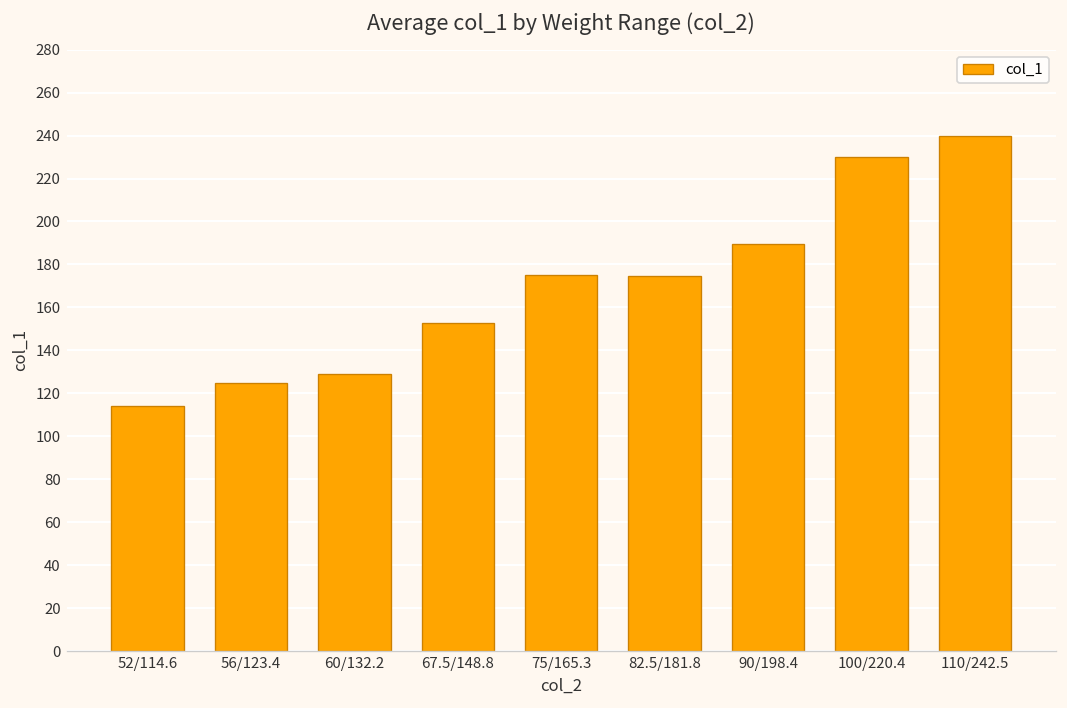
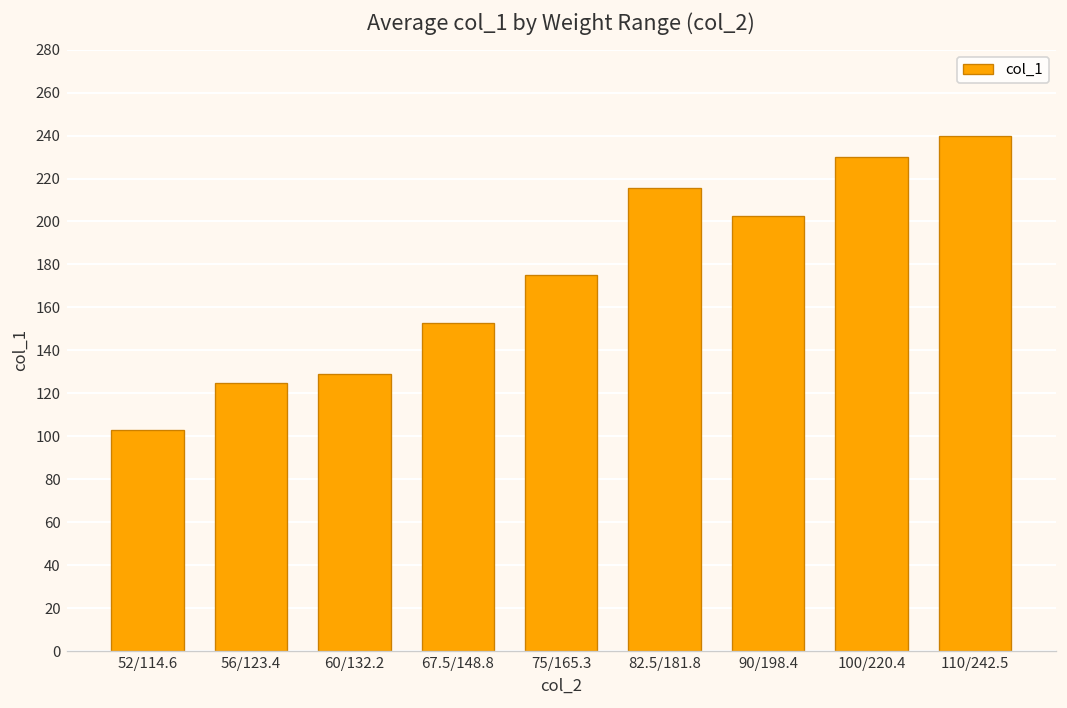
  {
-   "52/114.6": 114,
+   "52/114.6": 103,
    "56/123.4": 125,
    "60/132.2": 129,
    "67.5/148.8": 153,
    "75/165.3": 175,
-   "82.5/181.8": 175,
-   "90/198.4": 190,
+   "82.5/181.8": 216,
+   "90/198.4": 203,
    "100/220.4": 230,
    "110/242.5": 240
  }
